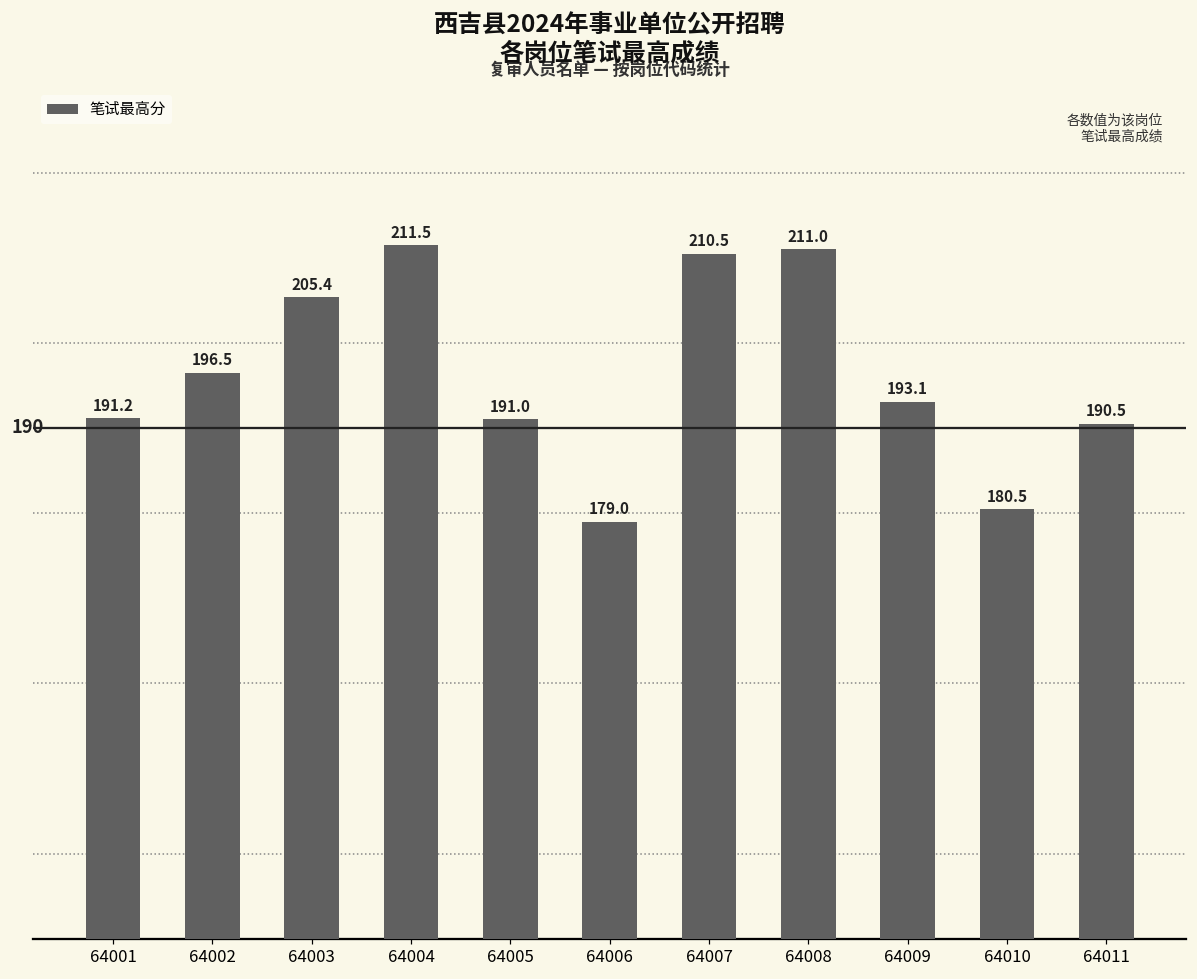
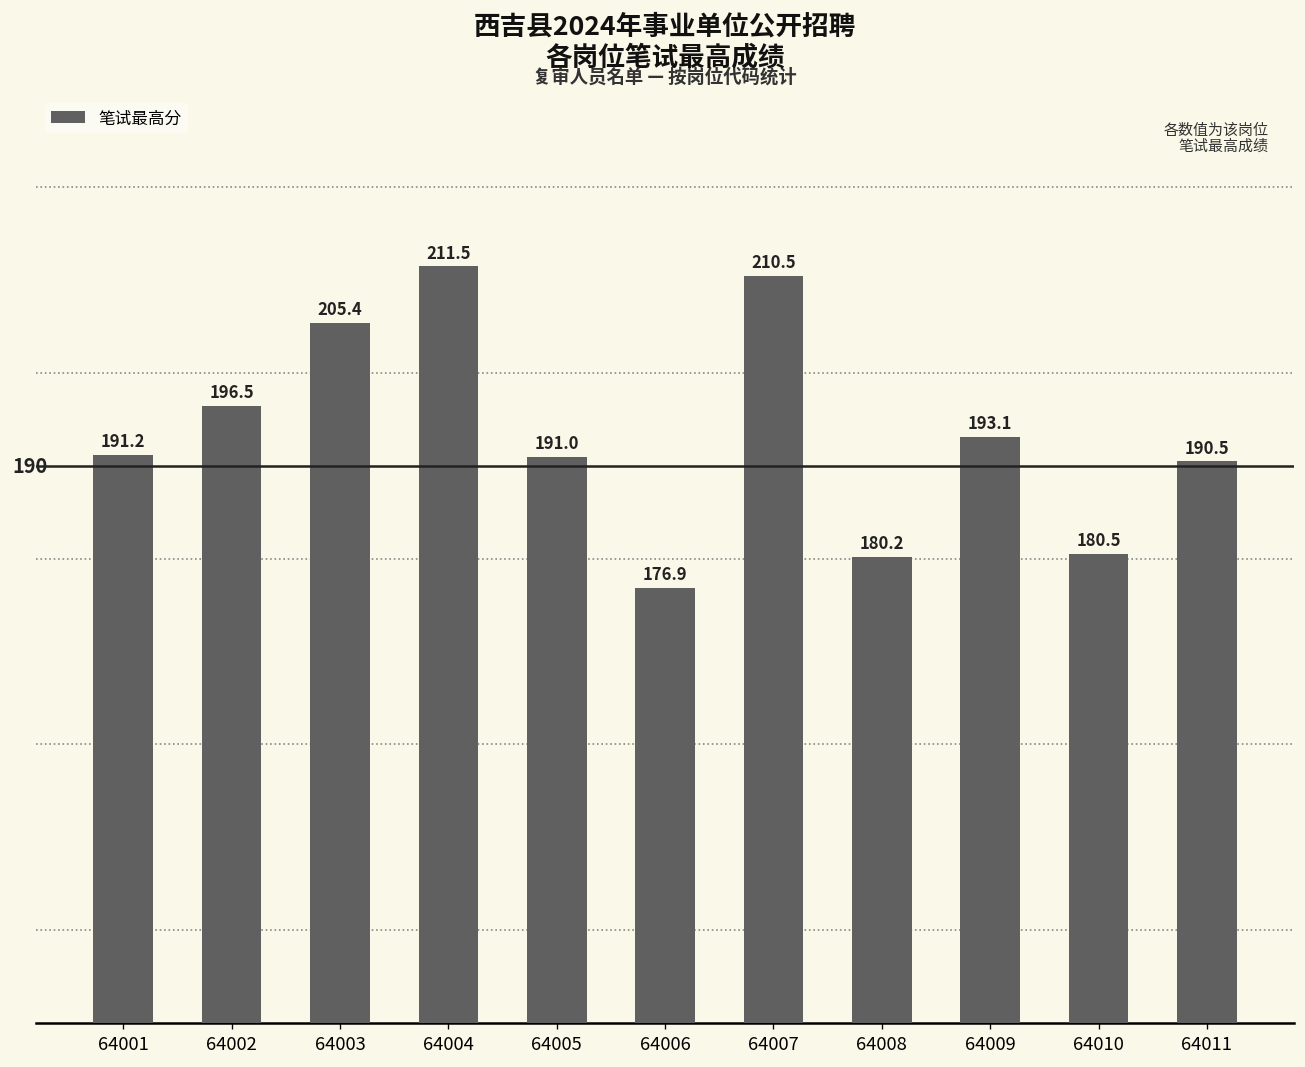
  {
    "64001": 191.2,
    "64002": 196.5,
    "64003": 205.4,
    "64004": 211.5,
    "64005": 191.0,
-   "64006": 179.0,
+   "64006": 176.9,
    "64007": 210.5,
-   "64008": 211.0,
+   "64008": 180.2,
    "64009": 193.1,
    "64010": 180.5,
    "64011": 190.5
  }
